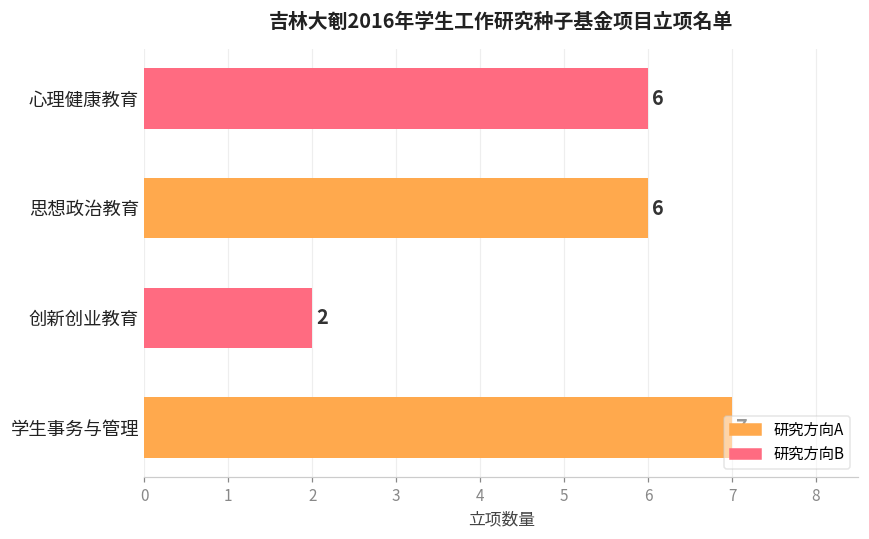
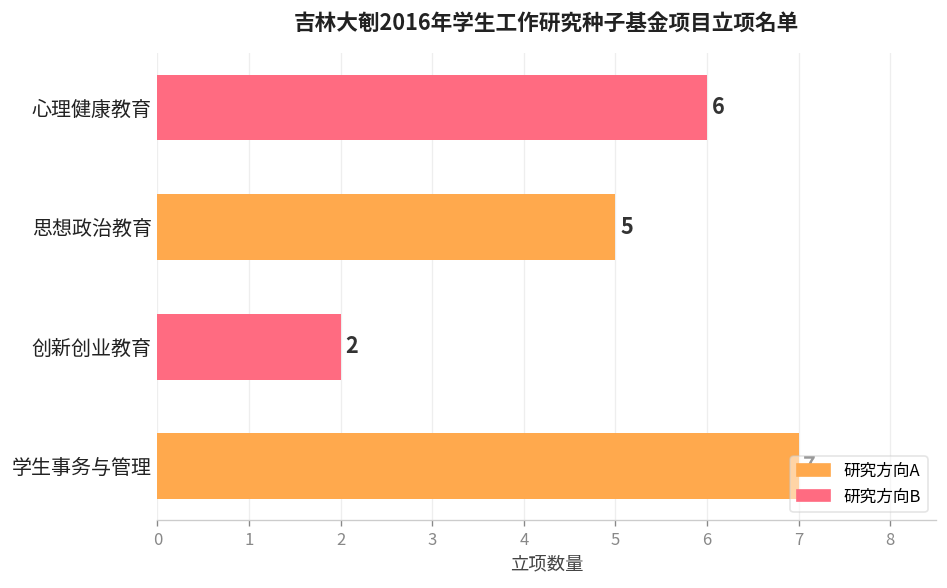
  {
    "心理健康教育": 6,
-   "思想政治教育": 6,
+   "思想政治教育": 5,
    "创新创业教育": 2
  }
